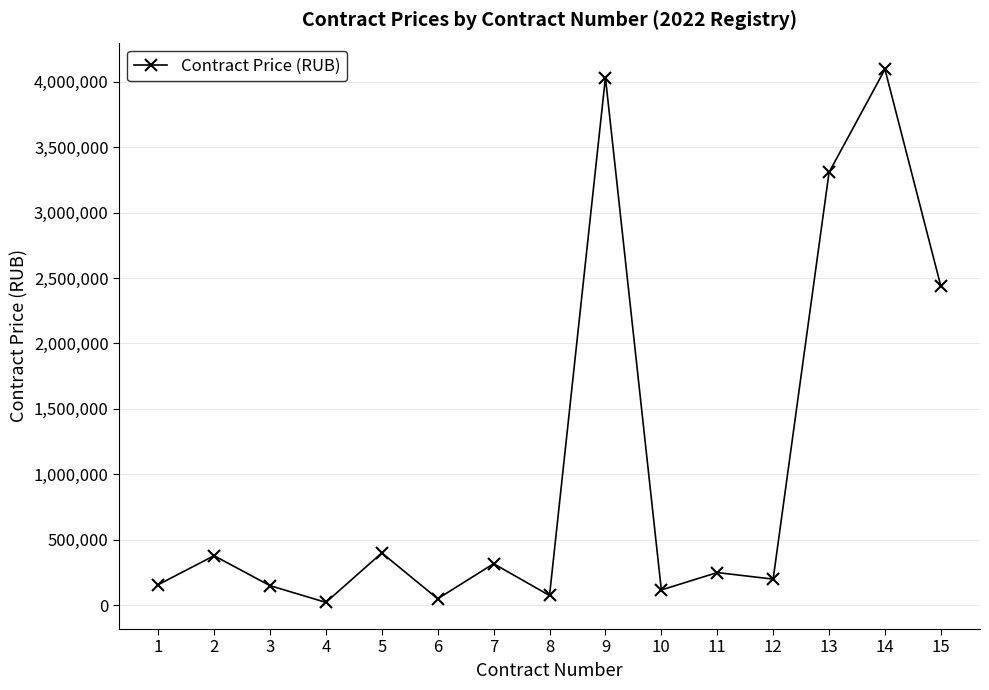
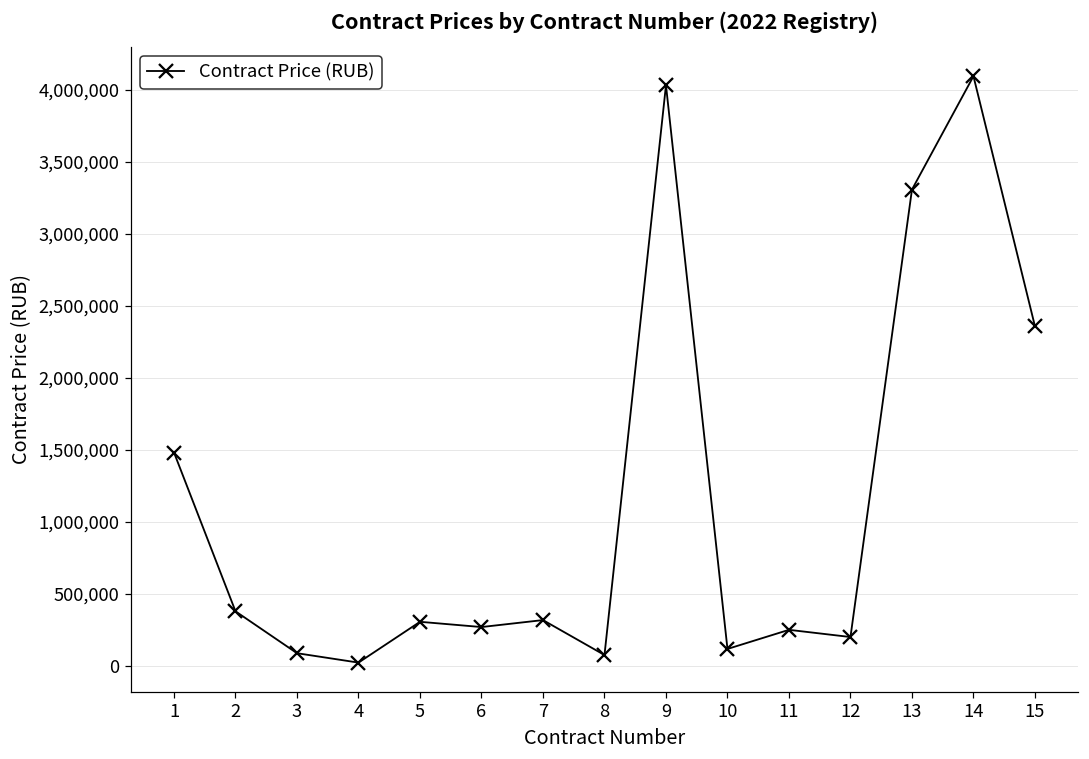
  {
-   "1": "160,000",
+   "1": "1,480,000",
    "2": "380,000",
-   "3": "150,000",
+   "3": "90,000",
    "4": "20,000",
-   "5": "400,000",
-   "6": "50,000",
+   "5": "310,000",
+   "6": "270,000",
    "7": "320,000",
    "8": "80,000",
    "9": "4,030,000",
    "10": "120,000",
    "11": "250,000",
    "12": "200,000",
    "13": "3,310,000",
    "14": "4,090,000",
-   "15": "2,440,000"
+   "15": "2,360,000"
  }
